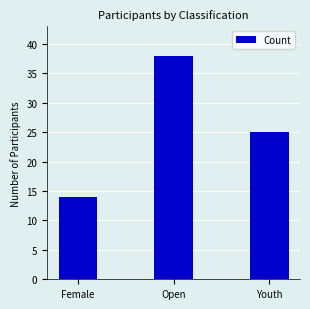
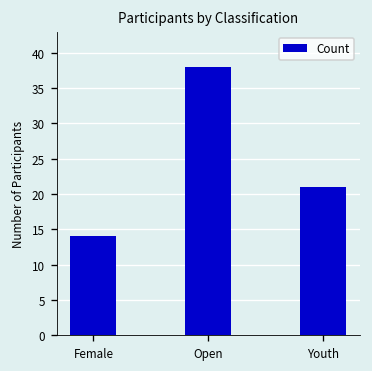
  {
    "Female": 14,
    "Open": 38,
-   "Youth": 25
+   "Youth": 21
  }
